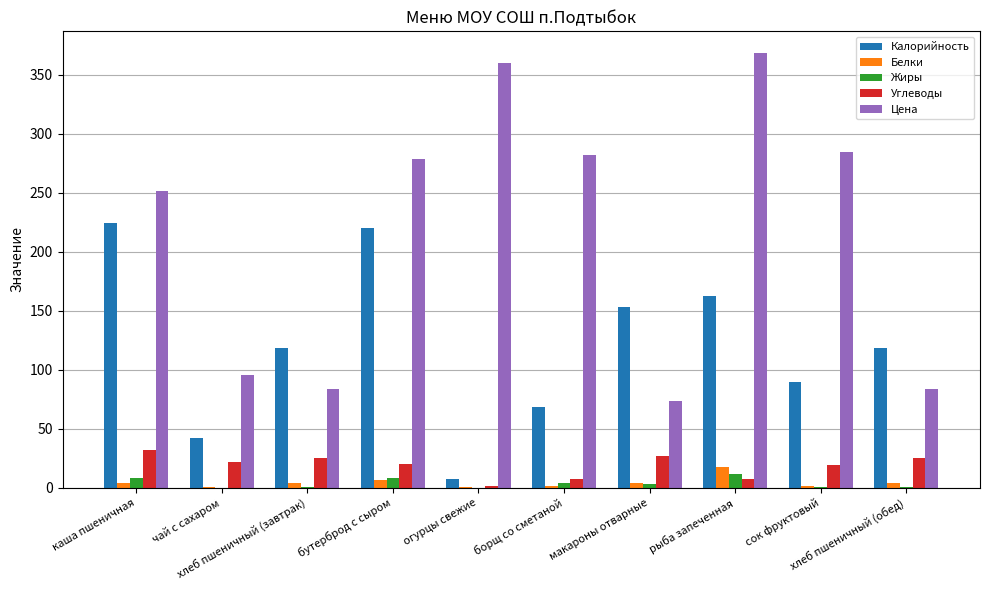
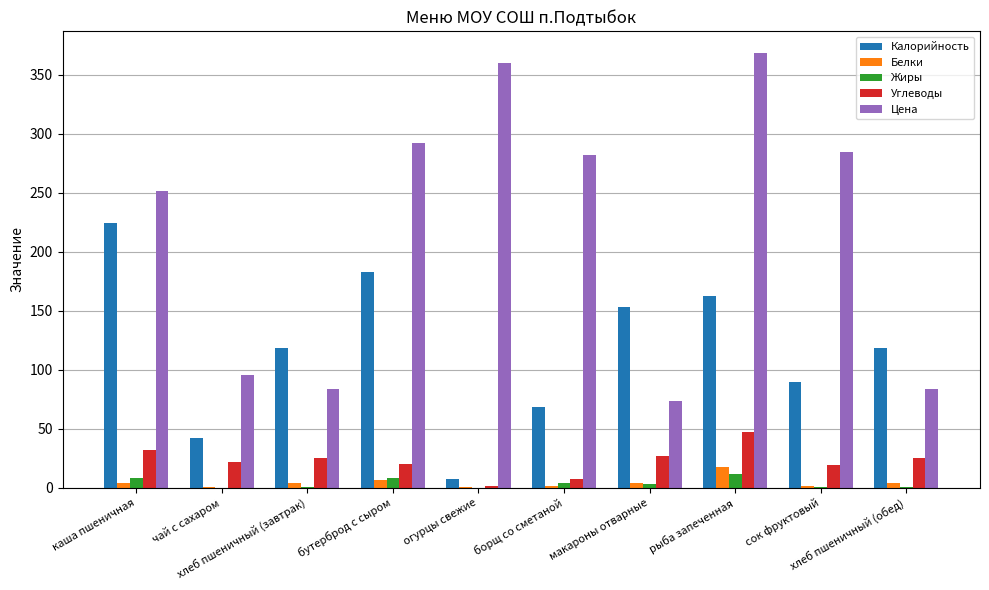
  {
    "Калорийность": {
      "каша пшеничная": 224,
      "чай с сахаром": 42,
      "хлеб пшеничный (завтрак)": 118,
-     "бутерброд с сыром": 220,
+     "бутерброд с сыром": 182,
      "огурцы свежие": 7,
      "борщ со сметаной": 68,
      "макароны отварные": 153,
      "рыба запеченная": 162,
      "сок фруктовый": 89,
      "хлеб пшеничный (обед)": 118
    },
    "Белки": {
      "каша пшеничная": 4,
      "хлеб пшеничный (завтрак)": 4,
      "бутерброд с сыром": 7,
      "макароны отварные": 4,
      "рыба запеченная": 17,
      "хлеб пшеничный (обед)": 4
    },
    "Жиры": {
      "каша пшеничная": 8,
      "чай с сахаром": 0,
      "бутерброд с сыром": 8,
      "борщ со сметаной": 4,
      "макароны отварные": 3,
      "рыба запеченная": 12
    },
    "Углеводы": {
      "каша пшеничная": 32,
      "чай с сахаром": 22,
      "хлеб пшеничный (завтрак)": 25,
      "бутерброд с сыром": 20,
      "борщ со сметаной": 7,
      "макароны отварные": 27,
-     "рыба запеченная": 7,
+     "рыба запеченная": 47,
      "сок фруктовый": 20,
      "хлеб пшеничный (обед)": 25
    },
    "Цена": {
      "каша пшеничная": 251,
      "чай с сахаром": 95,
      "хлеб пшеничный (завтрак)": 83,
-     "бутерброд с сыром": 278,
+     "бутерброд с сыром": 292,
      "огурцы свежие": 360,
      "борщ со сметаной": 282,
      "макароны отварные": 73,
      "рыба запеченная": 368,
      "сок фруктовый": 284,
      "хлеб пшеничный (обед)": 83
    }
  }
